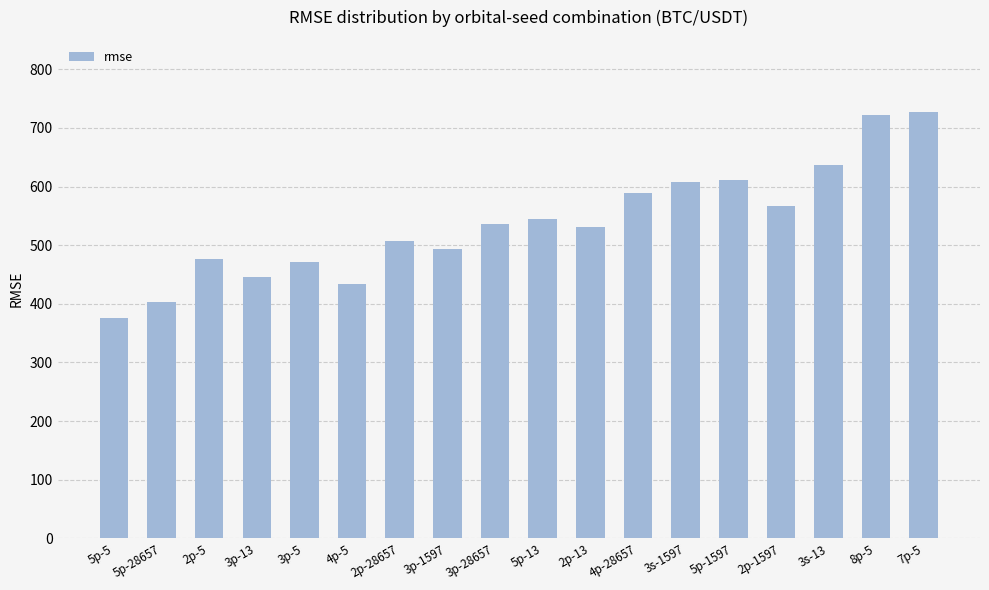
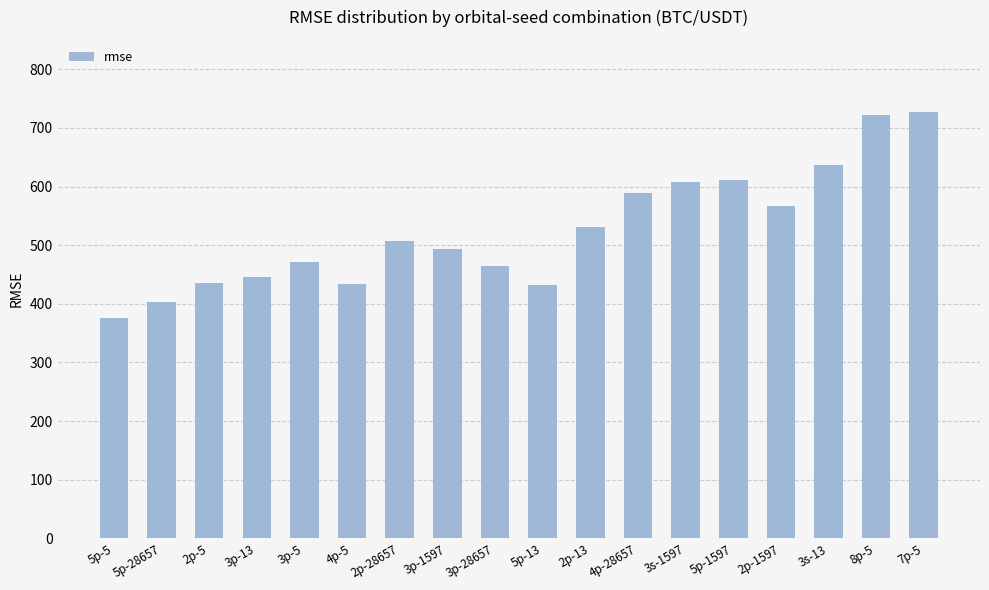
  {
    "5p-5": 380,
    "5p-28657": 400,
-   "2p-5": 480,
+   "2p-5": 430,
    "3p-13": 450,
    "3p-5": 470,
    "4p-5": 430,
    "2p-28657": 510,
    "3p-1597": 490,
-   "3p-28657": 540,
-   "5p-13": 540,
+   "3p-28657": 460,
+   "5p-13": 430,
    "2p-13": 530,
    "4p-28657": 590,
    "3s-1597": 610,
    "5p-1597": 610,
    "2p-1597": 570,
    "3s-13": 640,
    "8p-5": 720,
    "7p-5": 730
  }
